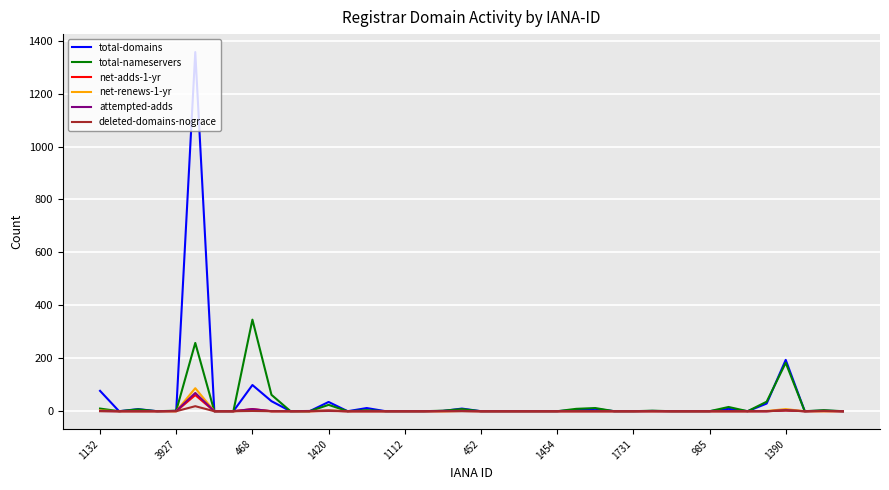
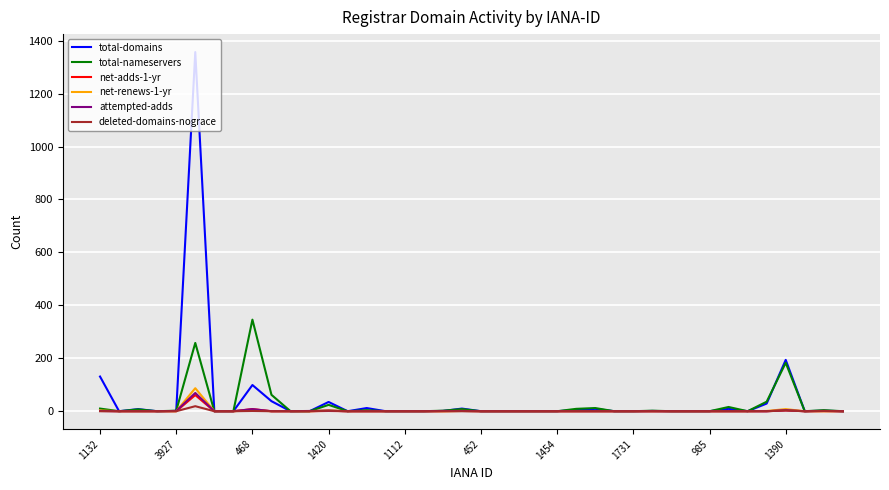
  {
    "total-domains": {
-     "1132": 80,
+     "1132": 130,
      "468": 100,
      "1420": 40,
      "1390": 190
    },
    "total-nameservers": {
      "468": 350,
      "1420": 20,
      "1390": 180
    }
  }
